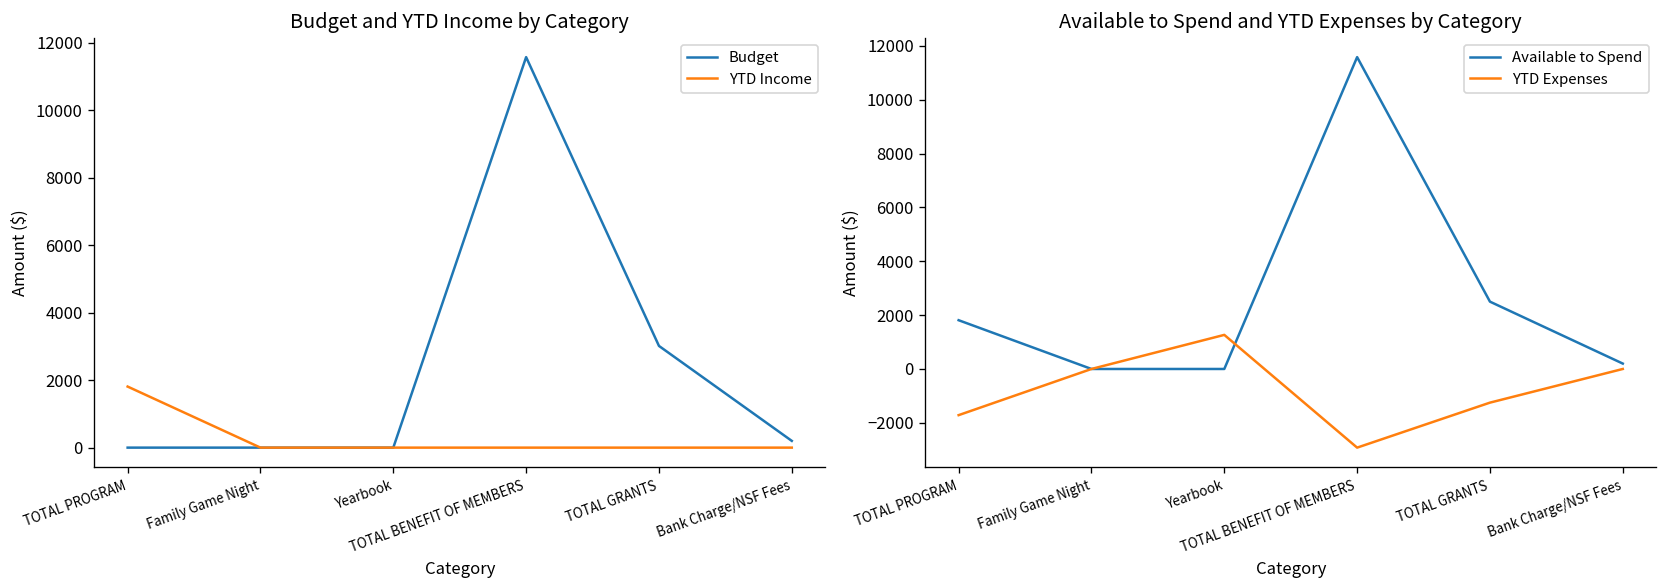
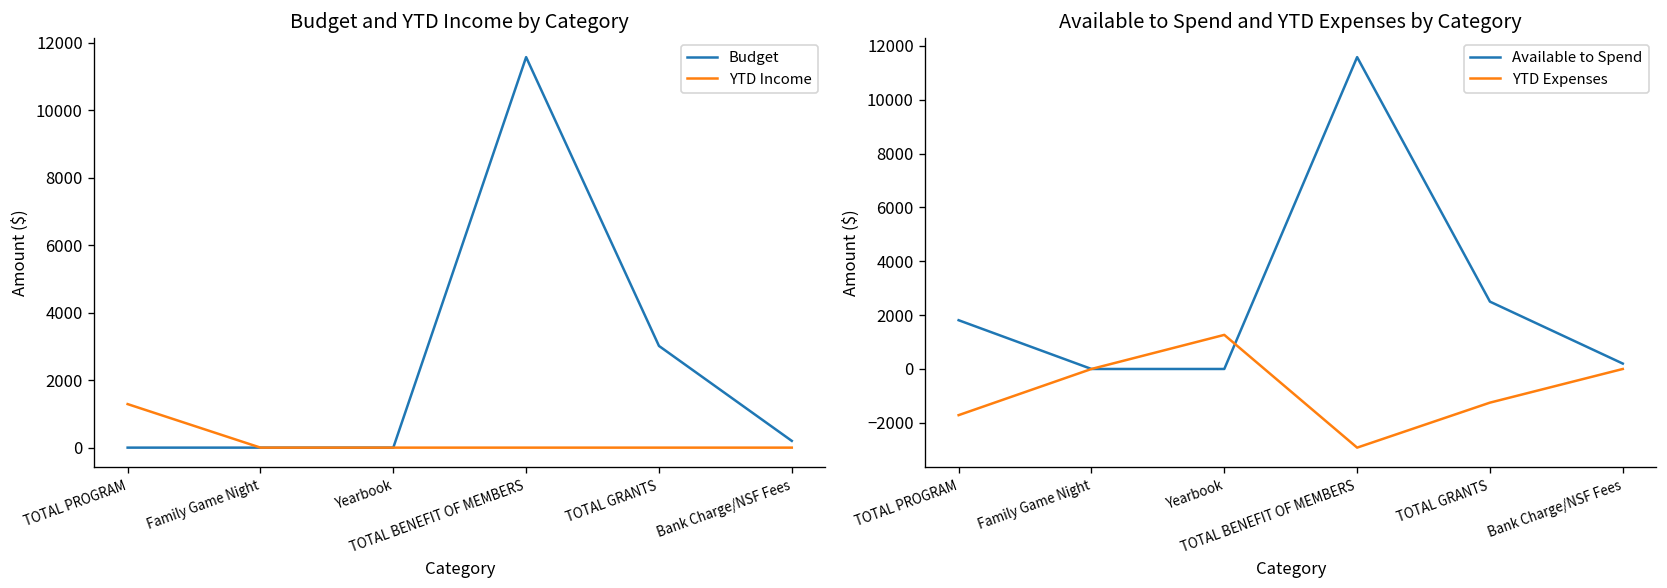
  {
    "Budget and YTD Income by Category": {
      "Budget": {
        "TOTAL PROGRAM": 0,
        "TOTAL BENEFIT OF MEMBERS": 11600,
        "TOTAL GRANTS": 3000,
        "Bank Charge/NSF Fees": 200
      },
      "YTD Income": {
-       "TOTAL PROGRAM": 1800,
+       "TOTAL PROGRAM": 1300,
        "TOTAL BENEFIT OF MEMBERS": 0,
        "TOTAL GRANTS": 0,
        "Bank Charge/NSF Fees": 0
      }
    },
    "Available to Spend and YTD Expenses by Category": {
      "Available to Spend": {
        "TOTAL PROGRAM": 1800,
        "Yearbook": 0,
        "TOTAL BENEFIT OF MEMBERS": 11600,
        "TOTAL GRANTS": 2500,
        "Bank Charge/NSF Fees": 200
      },
      "YTD Expenses": {
        "TOTAL PROGRAM": -1700,
        "Yearbook": 1300,
        "TOTAL BENEFIT OF MEMBERS": -2900,
        "TOTAL GRANTS": -1300,
        "Bank Charge/NSF Fees": 0
      }
    }
  }
